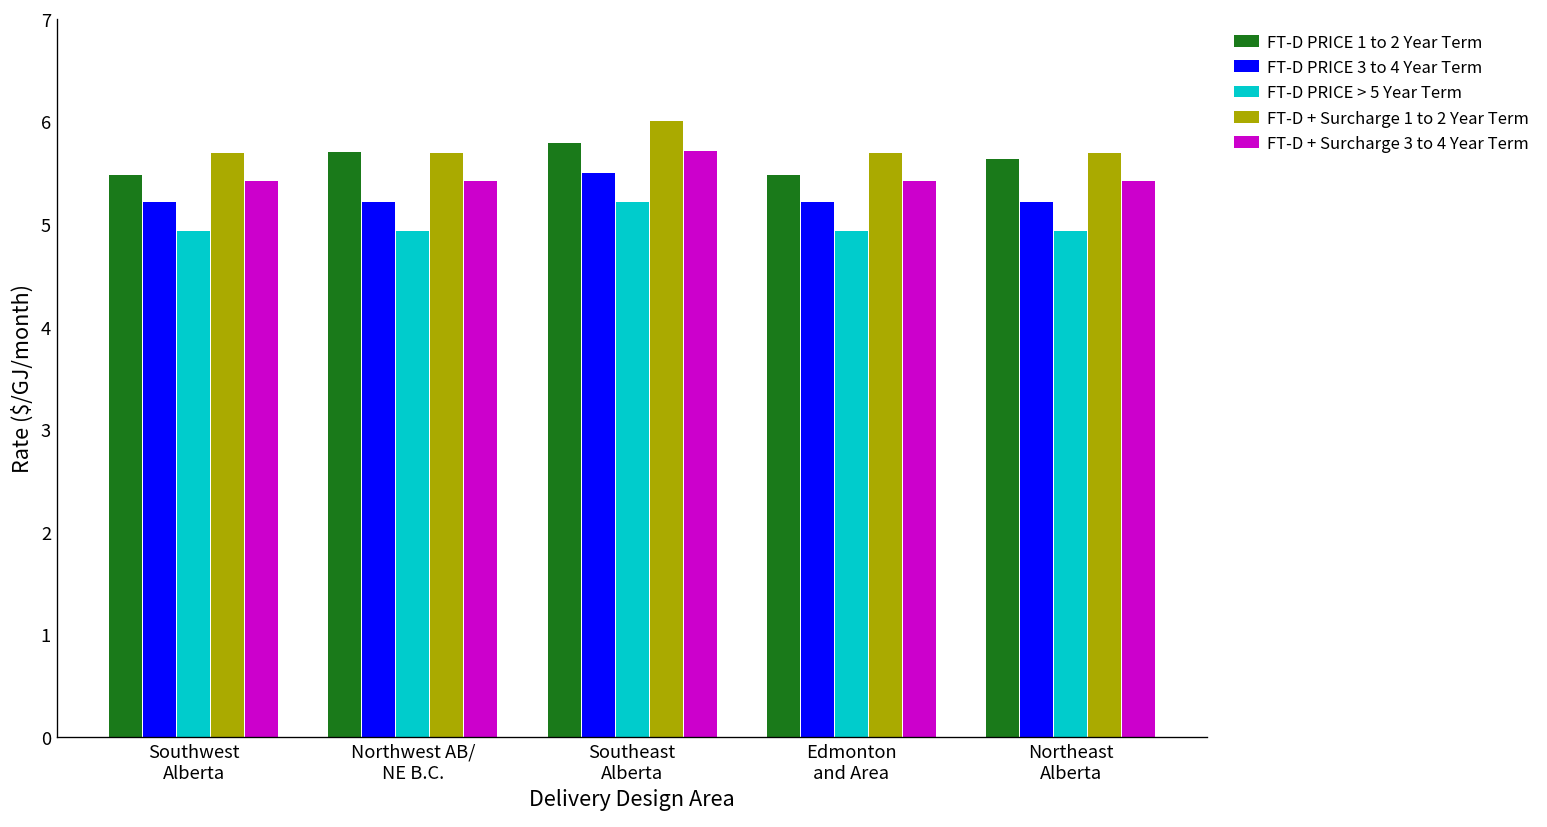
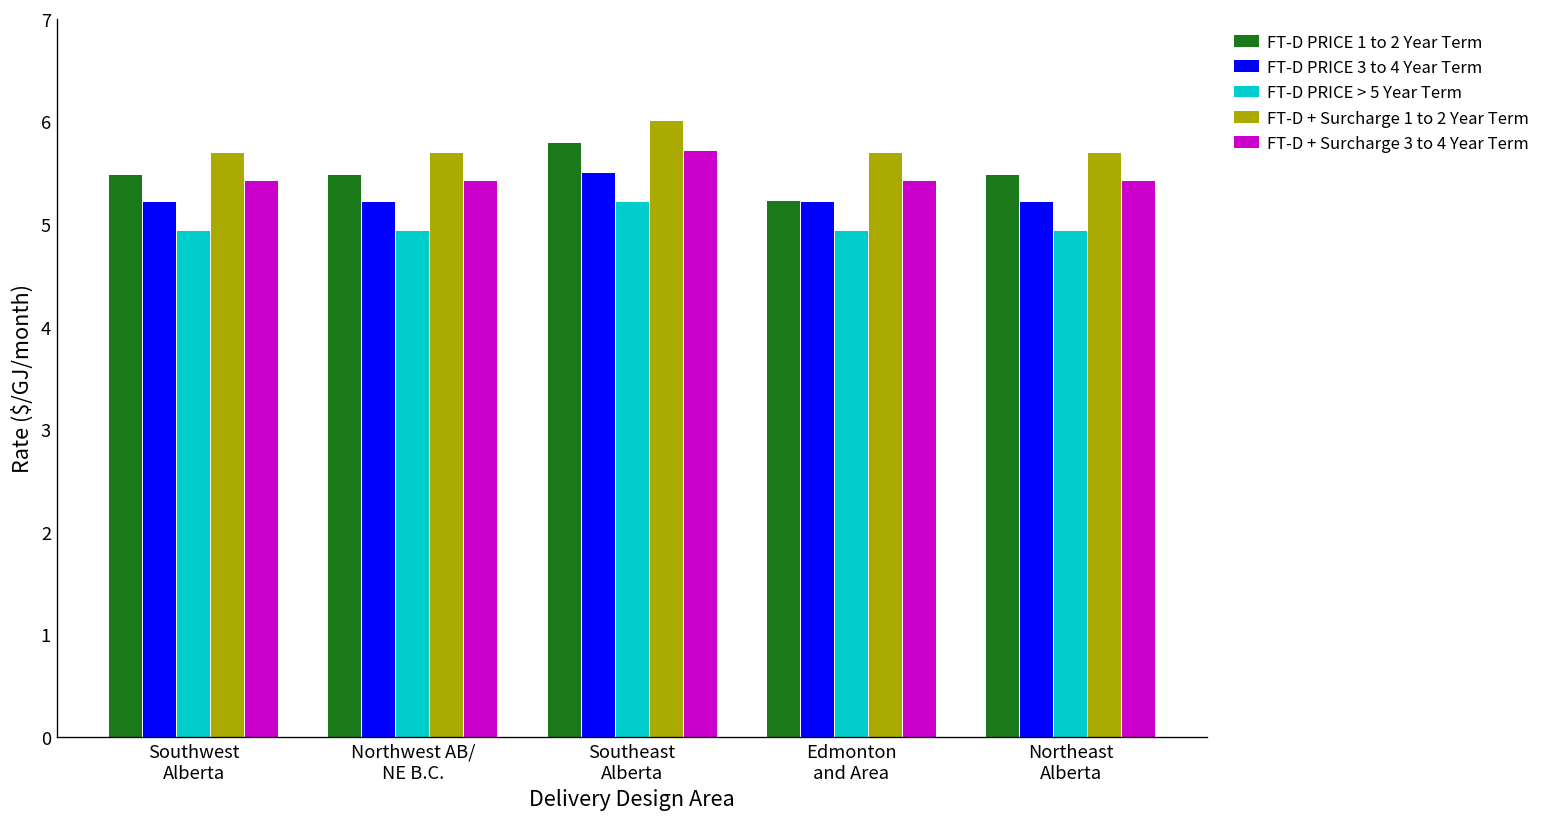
  {
    "FT-D PRICE 1 to 2 Year Term": {
      "Southwest Alberta": 5.5,
-     "Northwest AB/ NE B.C.": 5.7,
+     "Northwest AB/ NE B.C.": 5.5,
      "Southeast Alberta": 5.8,
-     "Edmonton and Area": 5.5,
-     "Northeast Alberta": 5.6
+     "Edmonton and Area": 5.2,
+     "Northeast Alberta": 5.5
    },
    "FT-D PRICE 3 to 4 Year Term": {
      "Southwest Alberta": 5.2,
      "Northwest AB/ NE B.C.": 5.2,
      "Southeast Alberta": 5.5,
      "Edmonton and Area": 5.2,
      "Northeast Alberta": 5.2
    },
    "FT-D PRICE > 5 Year Term": {
      "Southwest Alberta": 4.9,
      "Northwest AB/ NE B.C.": 4.9,
      "Southeast Alberta": 5.2,
      "Edmonton and Area": 4.9,
      "Northeast Alberta": 4.9
    },
    "FT-D + Surcharge 1 to 2 Year Term": {
      "Southwest Alberta": 5.7,
      "Northwest AB/ NE B.C.": 5.7,
      "Southeast Alberta": 6.0,
      "Edmonton and Area": 5.7,
      "Northeast Alberta": 5.7
    },
    "FT-D + Surcharge 3 to 4 Year Term": {
      "Southwest Alberta": 5.4,
      "Northwest AB/ NE B.C.": 5.4,
      "Southeast Alberta": 5.7,
      "Edmonton and Area": 5.4,
      "Northeast Alberta": 5.4
    }
  }
